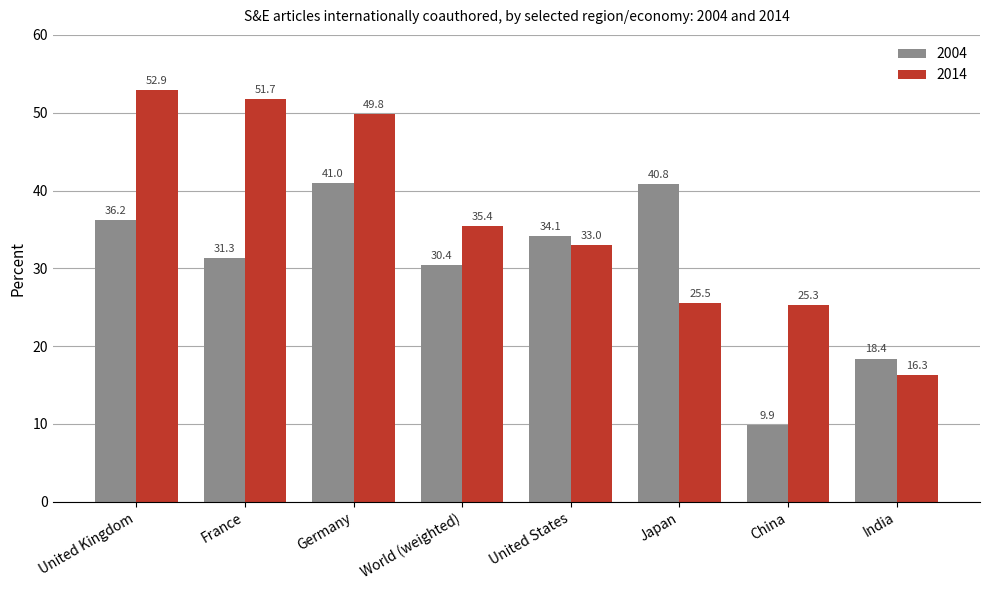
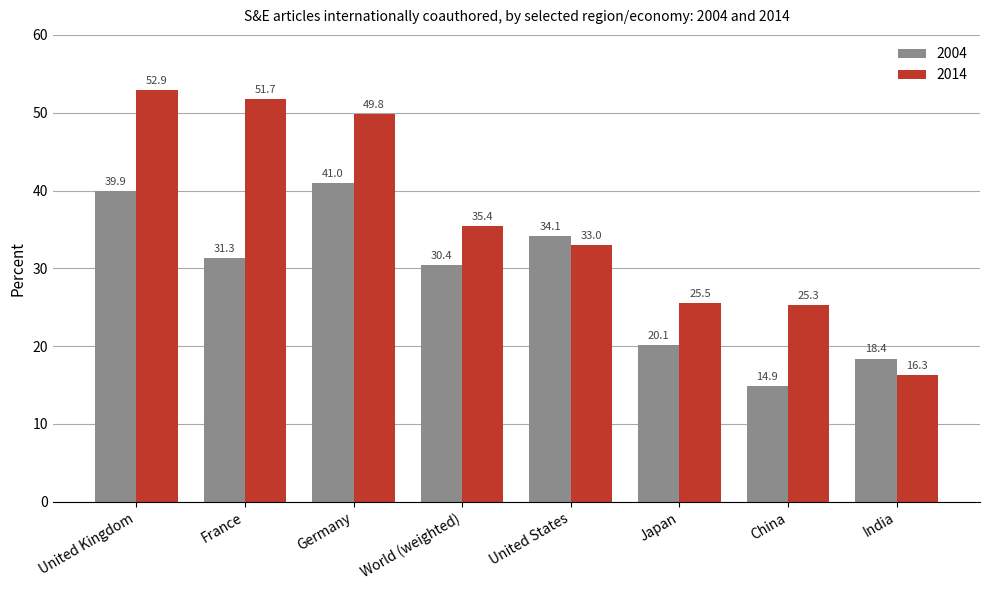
  {
    "2004": {
-     "United Kingdom": 36.2,
+     "United Kingdom": 39.9,
      "France": 31.3,
      "Germany": 41.0,
      "World (weighted)": 30.4,
      "United States": 34.1,
-     "Japan": 40.8,
-     "China": 9.9,
+     "Japan": 20.1,
+     "China": 14.9,
      "India": 18.4
    },
    "2014": {
      "United Kingdom": 52.9,
      "France": 51.7,
      "Germany": 49.8,
      "World (weighted)": 35.4,
      "United States": 33.0,
      "Japan": 25.5,
      "China": 25.3,
      "India": 16.3
    }
  }
